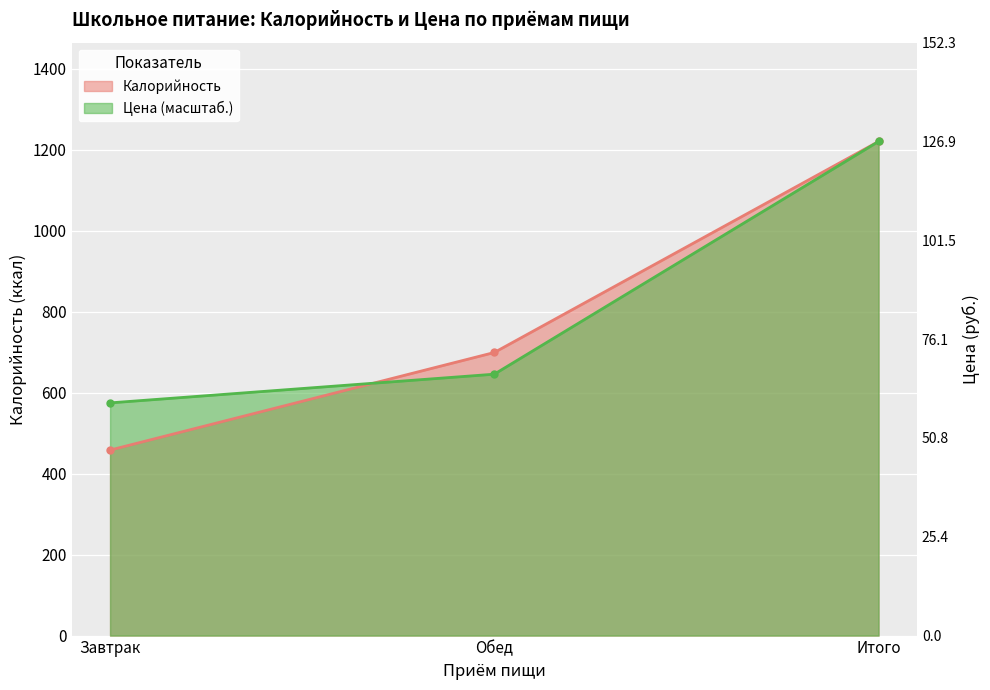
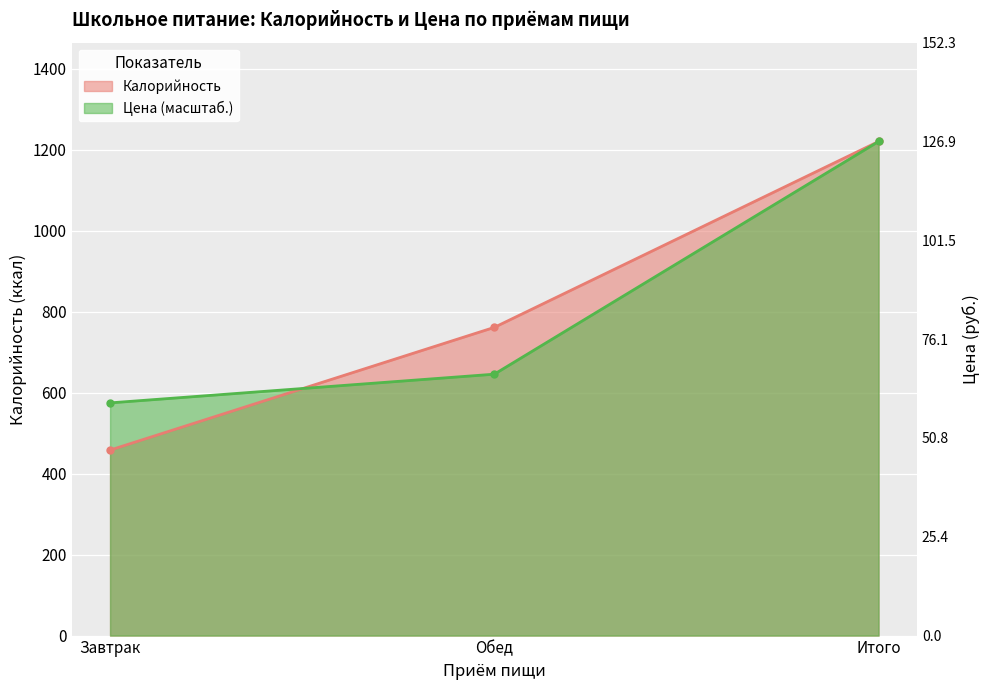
  {
    "Калорийность": {
      "Завтрак": 460,
-     "Обед": 700
+     "Обед": 760
    },
    "Цена (масштаб.)": {
      "Завтрак": 570,
      "Обед": 650
    }
  }
